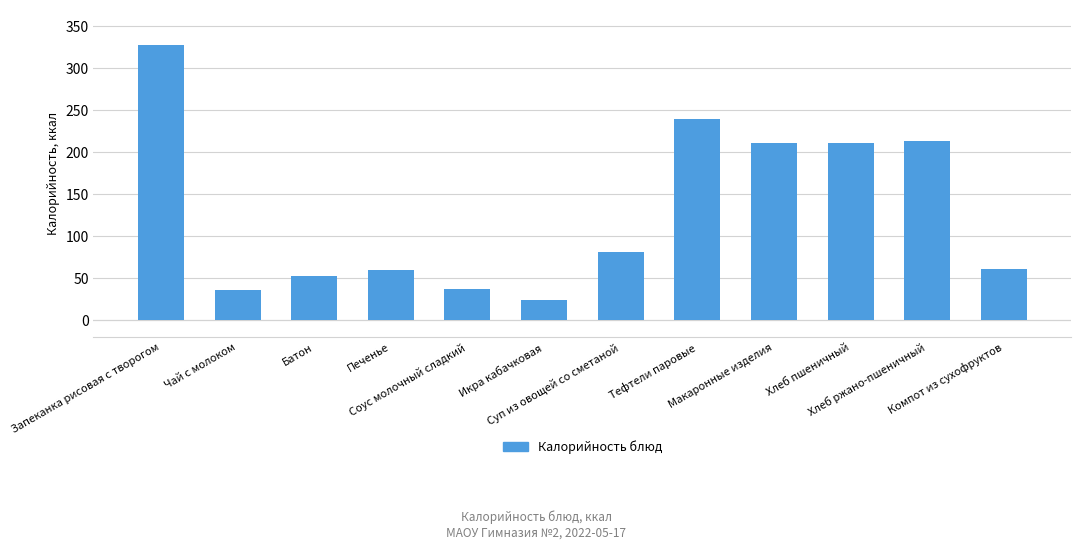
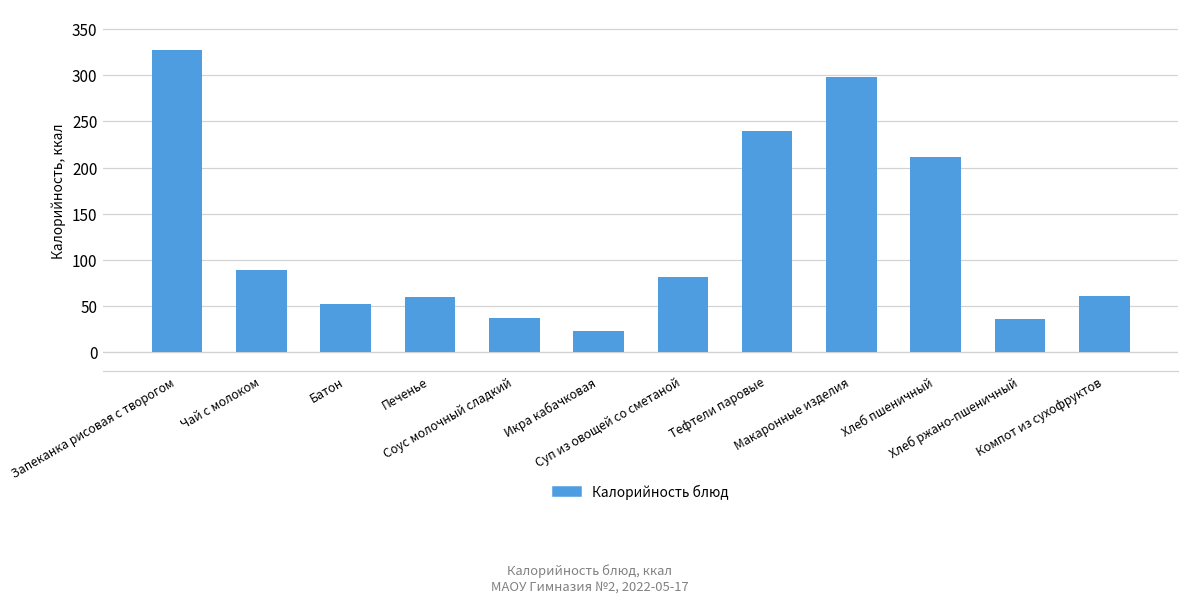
  {
    "Запеканка рисовая с творогом": 330,
-   "Чай с молоком": 40,
+   "Чай с молоком": 90,
    "Батон": 50,
    "Печенье": 60,
    "Соус молочный сладкий": 40,
    "Икра кабачковая": 20,
    "Суп из овощей со сметаной": 80,
    "Тефтели паровые": 240,
-   "Макаронные изделия": 210,
+   "Макаронные изделия": 300,
    "Хлеб пшеничный": 210,
-   "Хлеб ржано-пшеничный": 210,
+   "Хлеб ржано-пшеничный": 40,
    "Компот из сухофруктов": 60
  }
